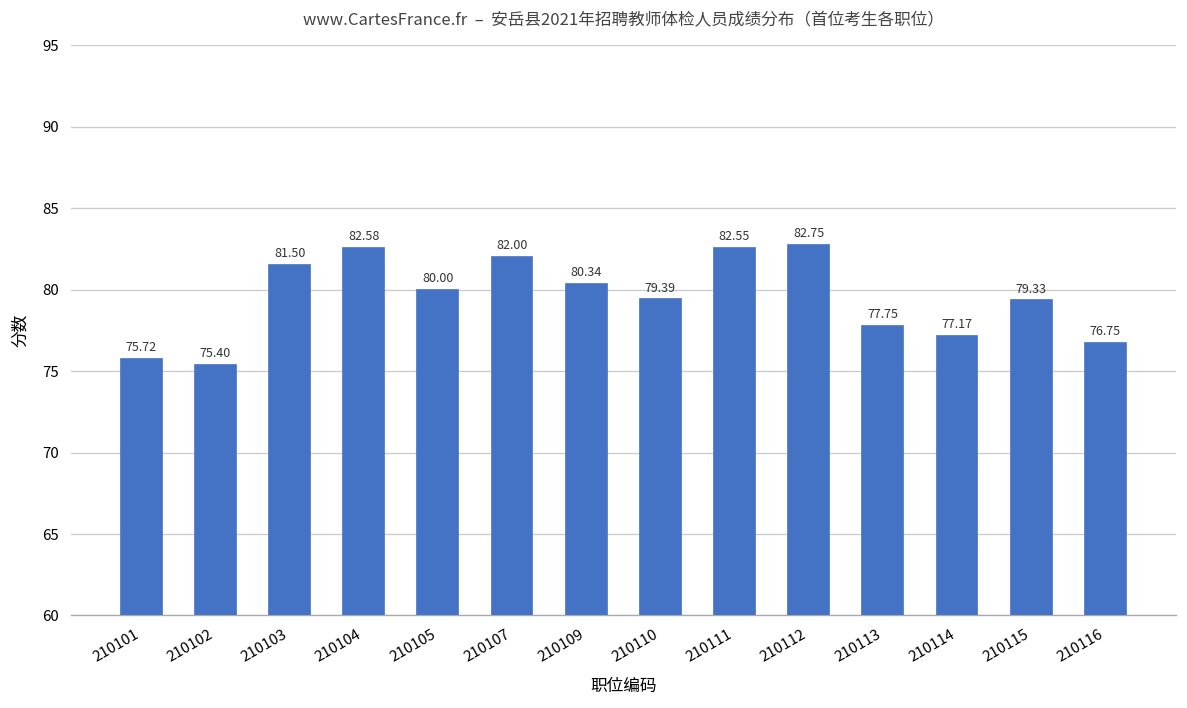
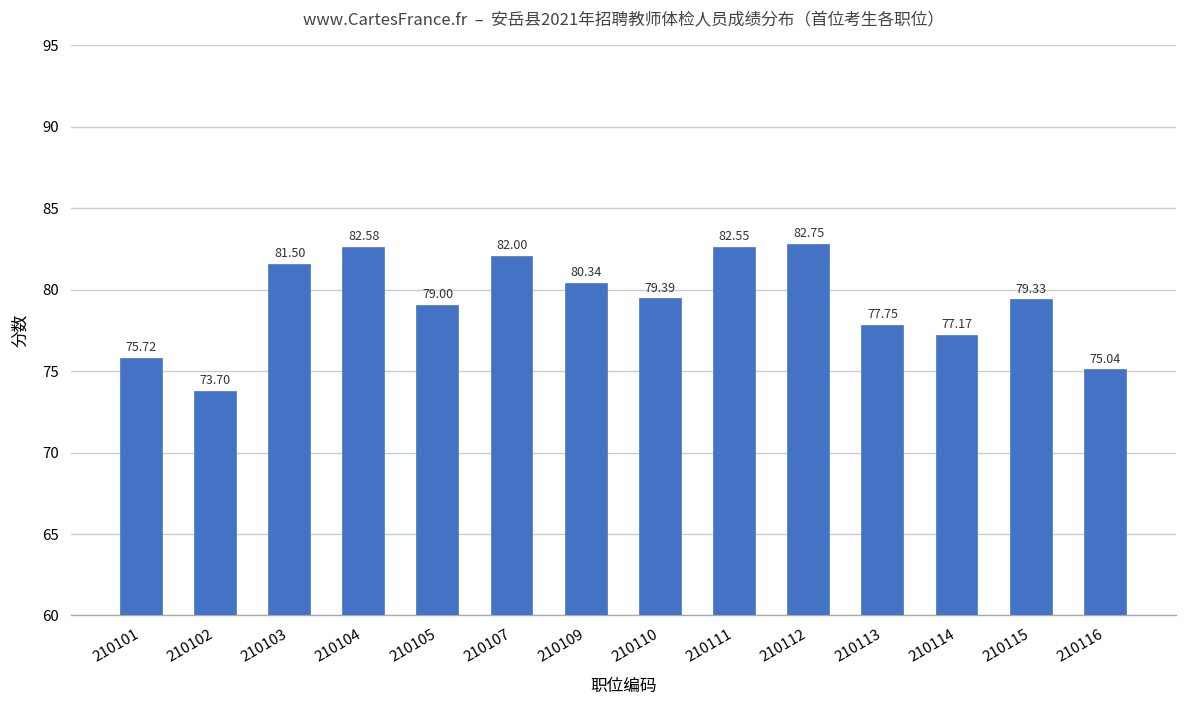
  {
    "210101": 75.72,
-   "210102": 75.40,
+   "210102": 73.70,
    "210103": 81.50,
    "210104": 82.58,
-   "210105": 80.00,
+   "210105": 79.00,
    "210107": 82.00,
    "210109": 80.34,
    "210110": 79.39,
    "210111": 82.55,
    "210112": 82.75,
    "210113": 77.75,
    "210114": 77.17,
    "210115": 79.33,
-   "210116": 76.75
+   "210116": 75.04
  }
